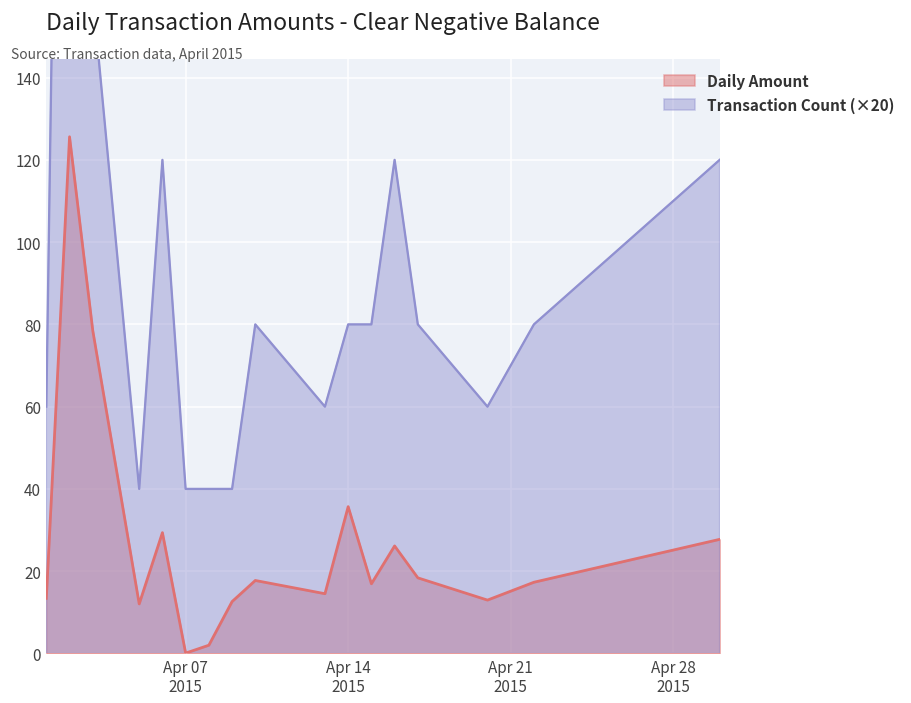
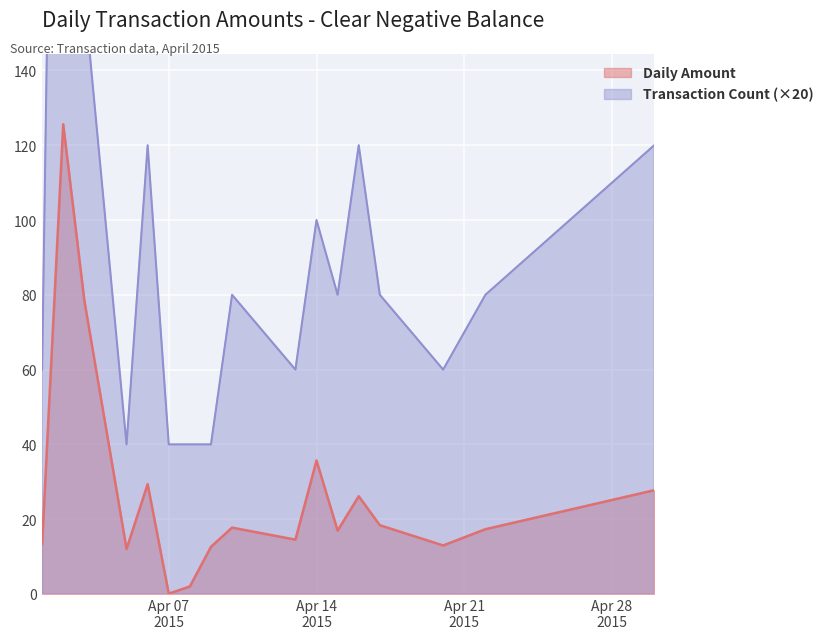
  {
    "Daily Amount": {
      "Apr 07 2015": 0,
      "Apr 14 2015": 36
    },
    "Transaction Count (×20)": {
      "Apr 07 2015": 40,
-     "Apr 14 2015": 80
+     "Apr 14 2015": 100
    }
  }
